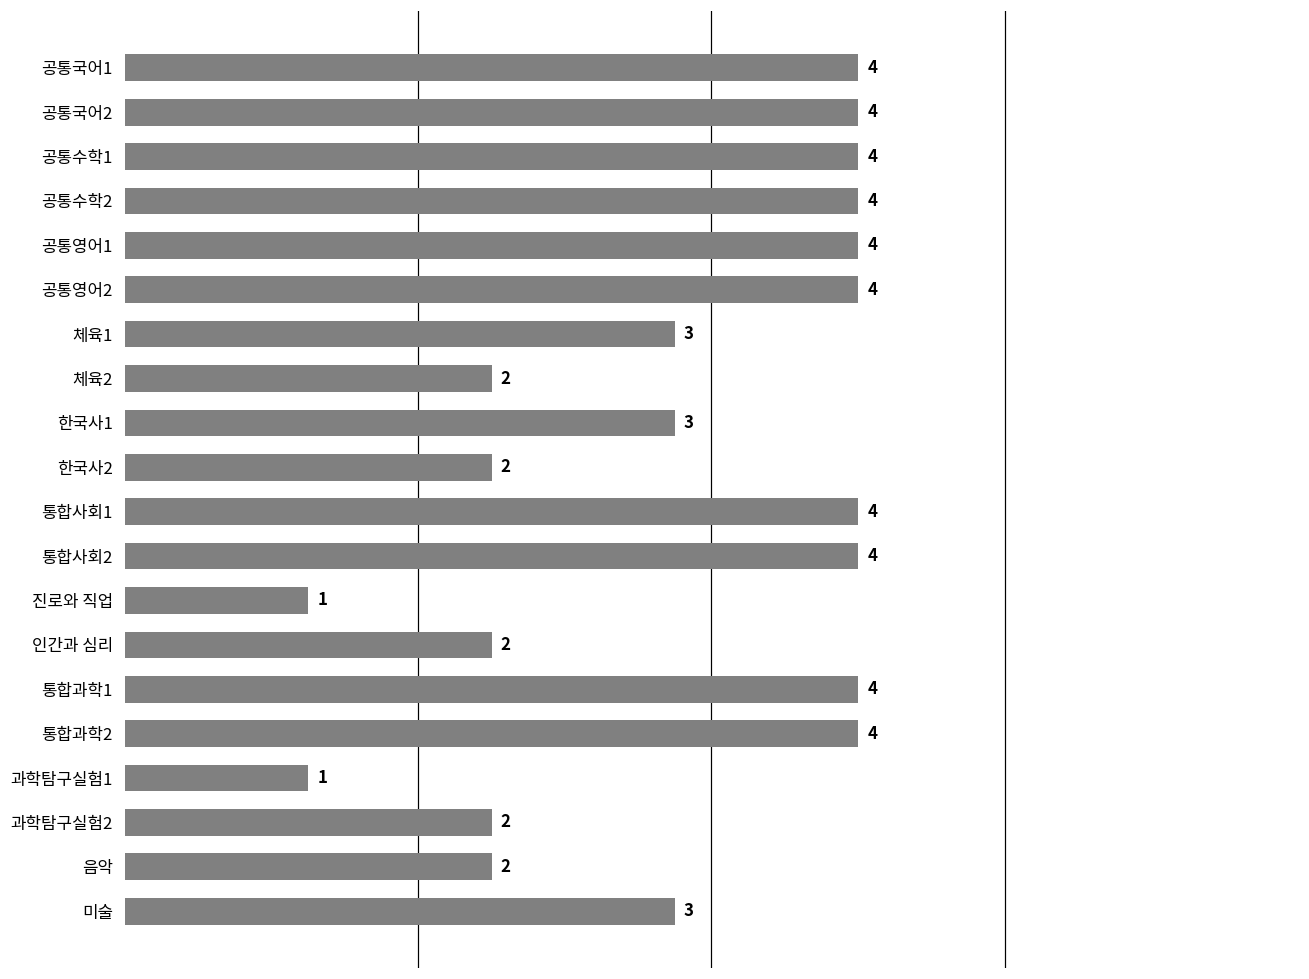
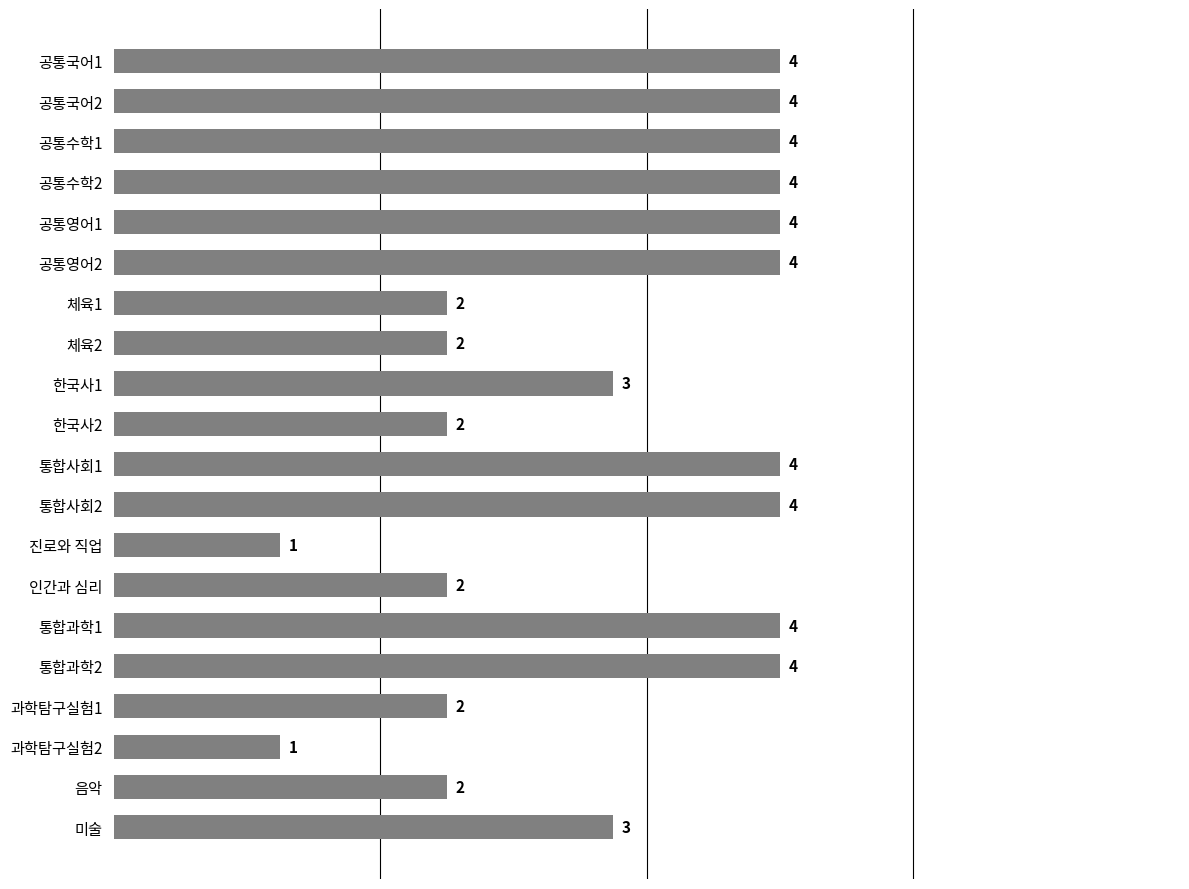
  {
    "공통국어1": 4,
    "공통국어2": 4,
    "공통수학1": 4,
    "공통수학2": 4,
    "공통영어1": 4,
    "공통영어2": 4,
-   "체육1": 3,
+   "체육1": 2,
    "체육2": 2,
    "한국사1": 3,
    "한국사2": 2,
    "통합사회1": 4,
    "통합사회2": 4,
    "진로와 직업": 1,
    "인간과 심리": 2,
    "통합과학1": 4,
    "통합과학2": 4,
-   "과학탐구실험1": 1,
-   "과학탐구실험2": 2,
+   "과학탐구실험1": 2,
+   "과학탐구실험2": 1,
    "음악": 2,
    "미술": 3
  }
